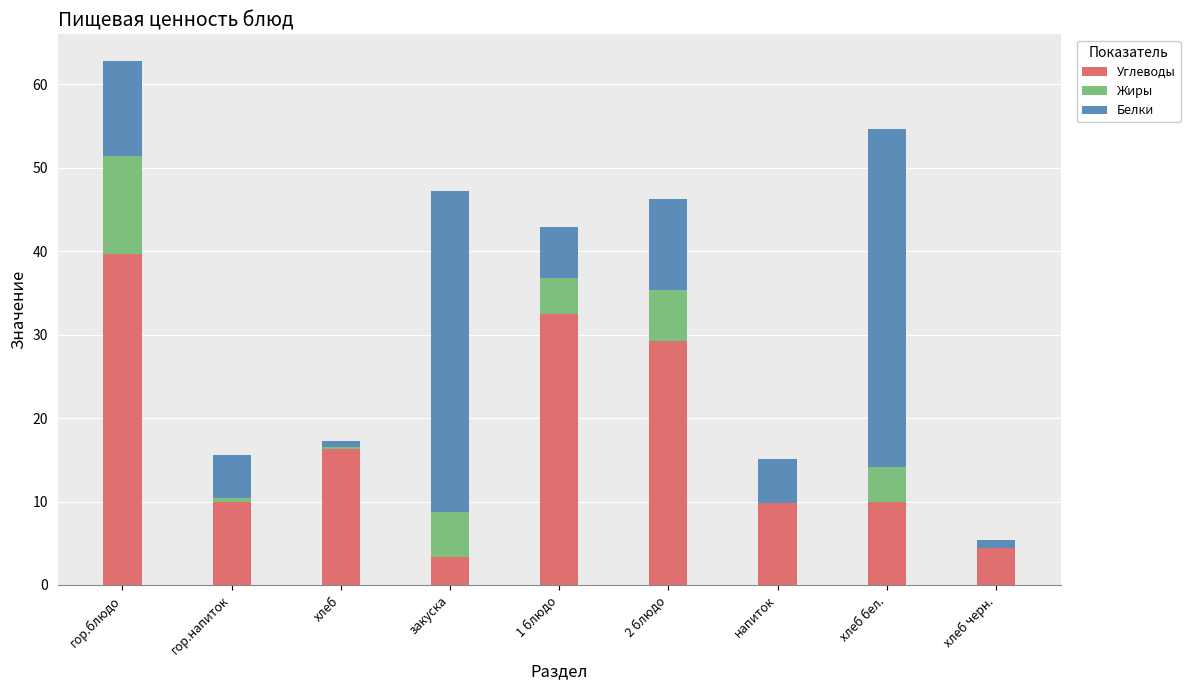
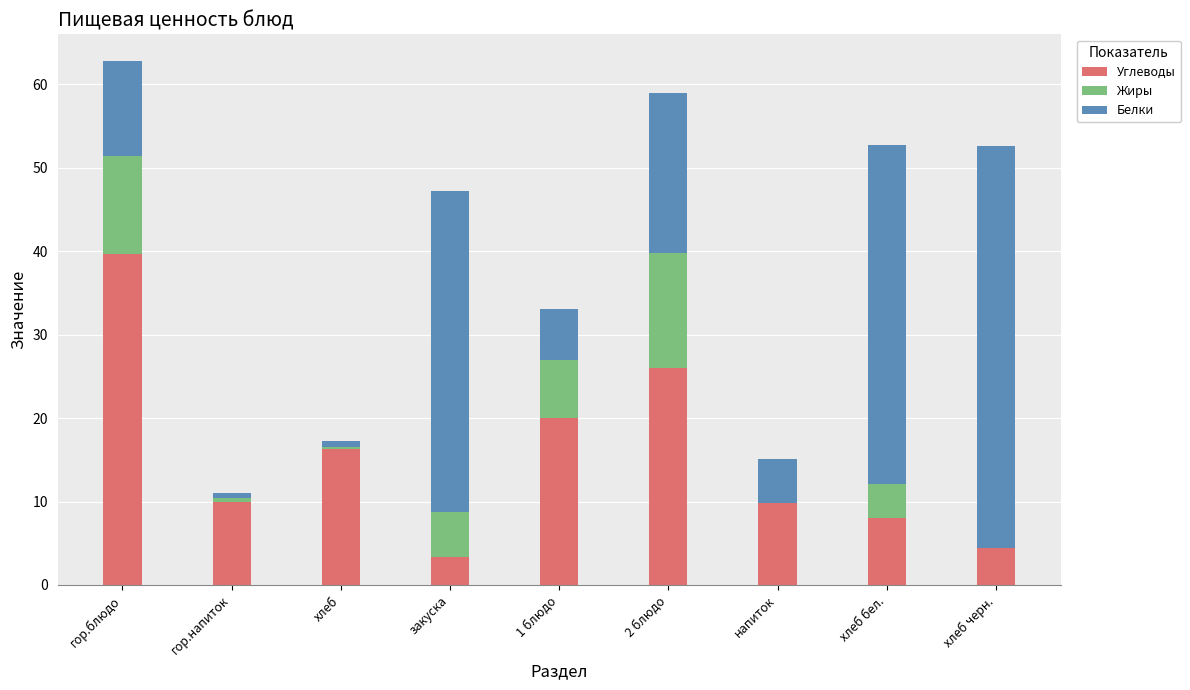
  {
    "Углеводы": {
      "гор.блюдо": 40,
      "гор.напиток": 10,
      "хлеб": 16,
      "закуска": 3,
-     "1 блюдо": 33,
-     "2 блюдо": 29,
+     "1 блюдо": 20,
+     "2 блюдо": 26,
      "напиток": 10,
-     "хлеб бел.": 10,
+     "хлеб бел.": 8,
      "хлеб черн.": 4
    },
    "Жиры": {
      "гор.блюдо": 12,
      "гор.напиток": 0,
      "закуска": 5,
-     "1 блюдо": 4,
-     "2 блюдо": 6,
+     "1 блюдо": 7,
+     "2 блюдо": 14,
      "напиток": 0,
      "хлеб бел.": 4,
      "хлеб черн.": 0
    },
    "Белки": {
      "гор.блюдо": 11,
-     "гор.напиток": 5,
+     "гор.напиток": 1,
      "хлеб": 1,
      "закуска": 38,
      "1 блюдо": 6,
-     "2 блюдо": 11,
+     "2 блюдо": 19,
      "напиток": 5,
      "хлеб бел.": 41,
-     "хлеб черн.": 1
+     "хлеб черн.": 48
    }
  }
